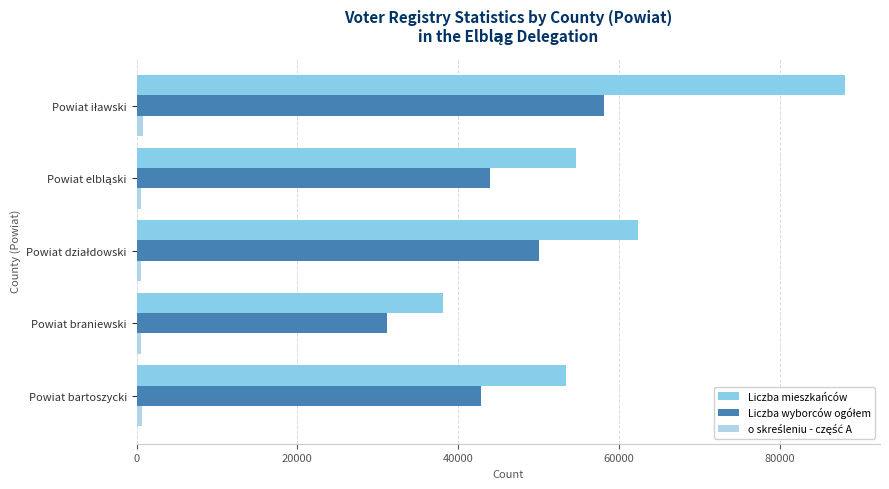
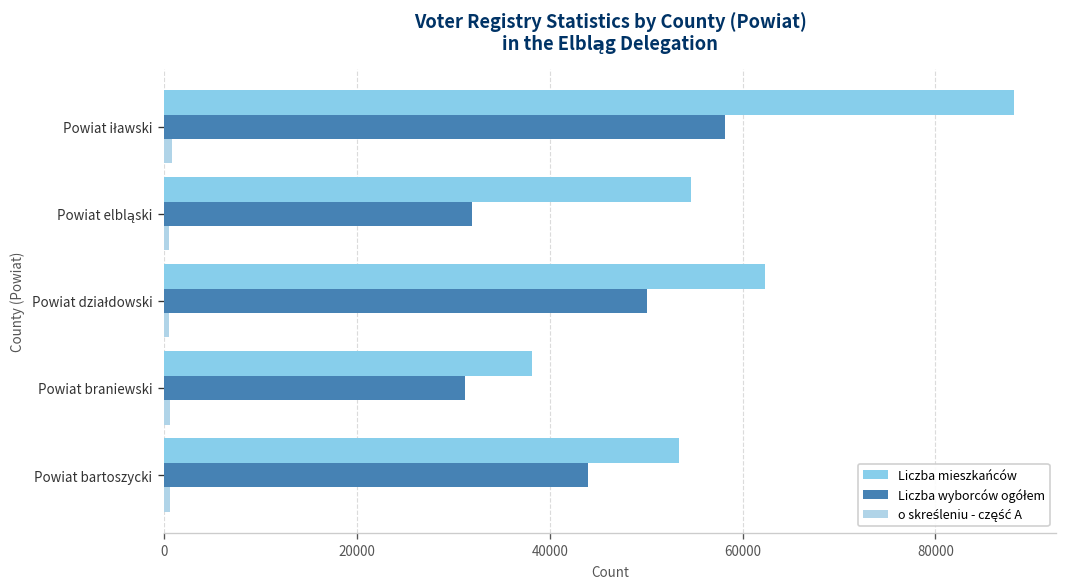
  {
    "Liczba wyborców ogółem": {
      "Powiat iławski": 58000,
-     "Powiat elbląski": 44000,
+     "Powiat elbląski": 32000,
      "Powiat działdowski": 50000,
      "Powiat braniewski": 31000,
-     "Powiat bartoszycki": 43000
+     "Powiat bartoszycki": 44000
    }
  }
